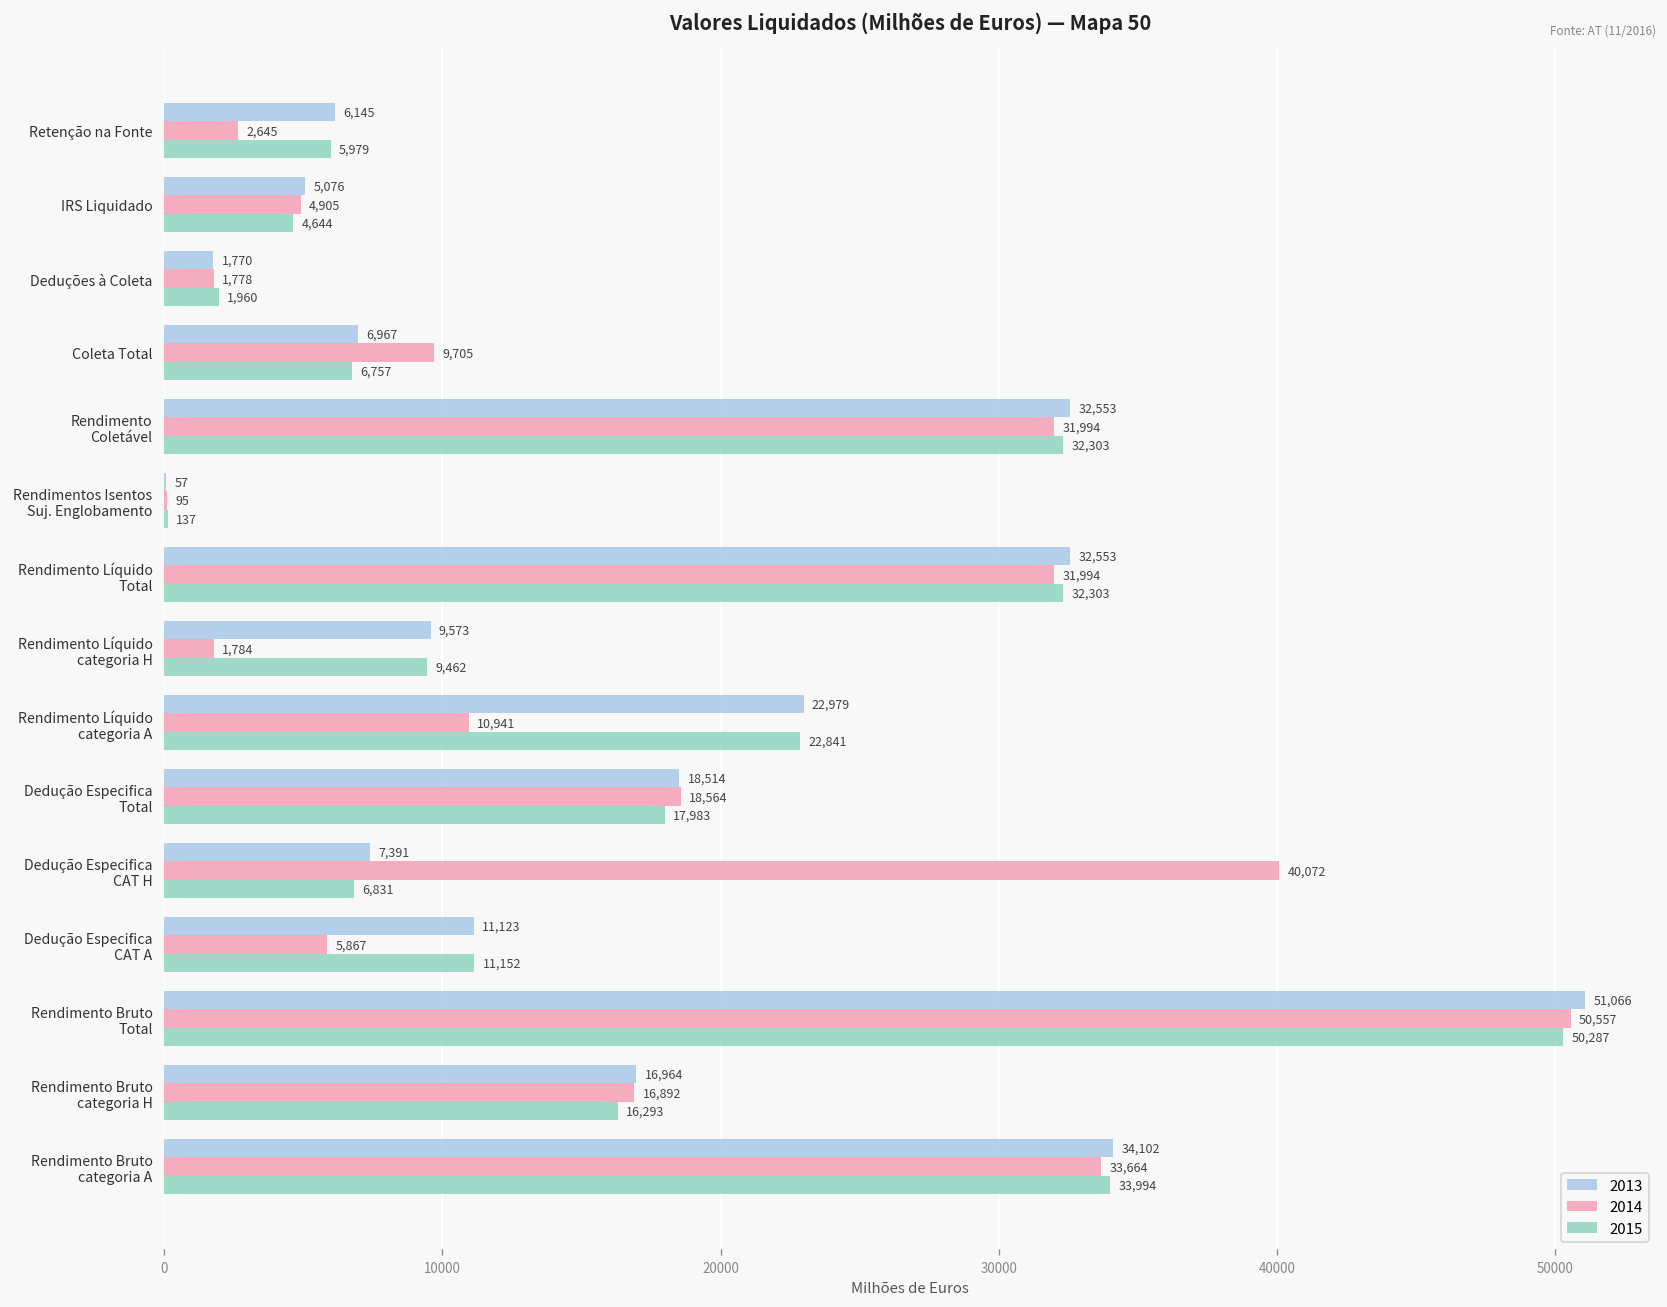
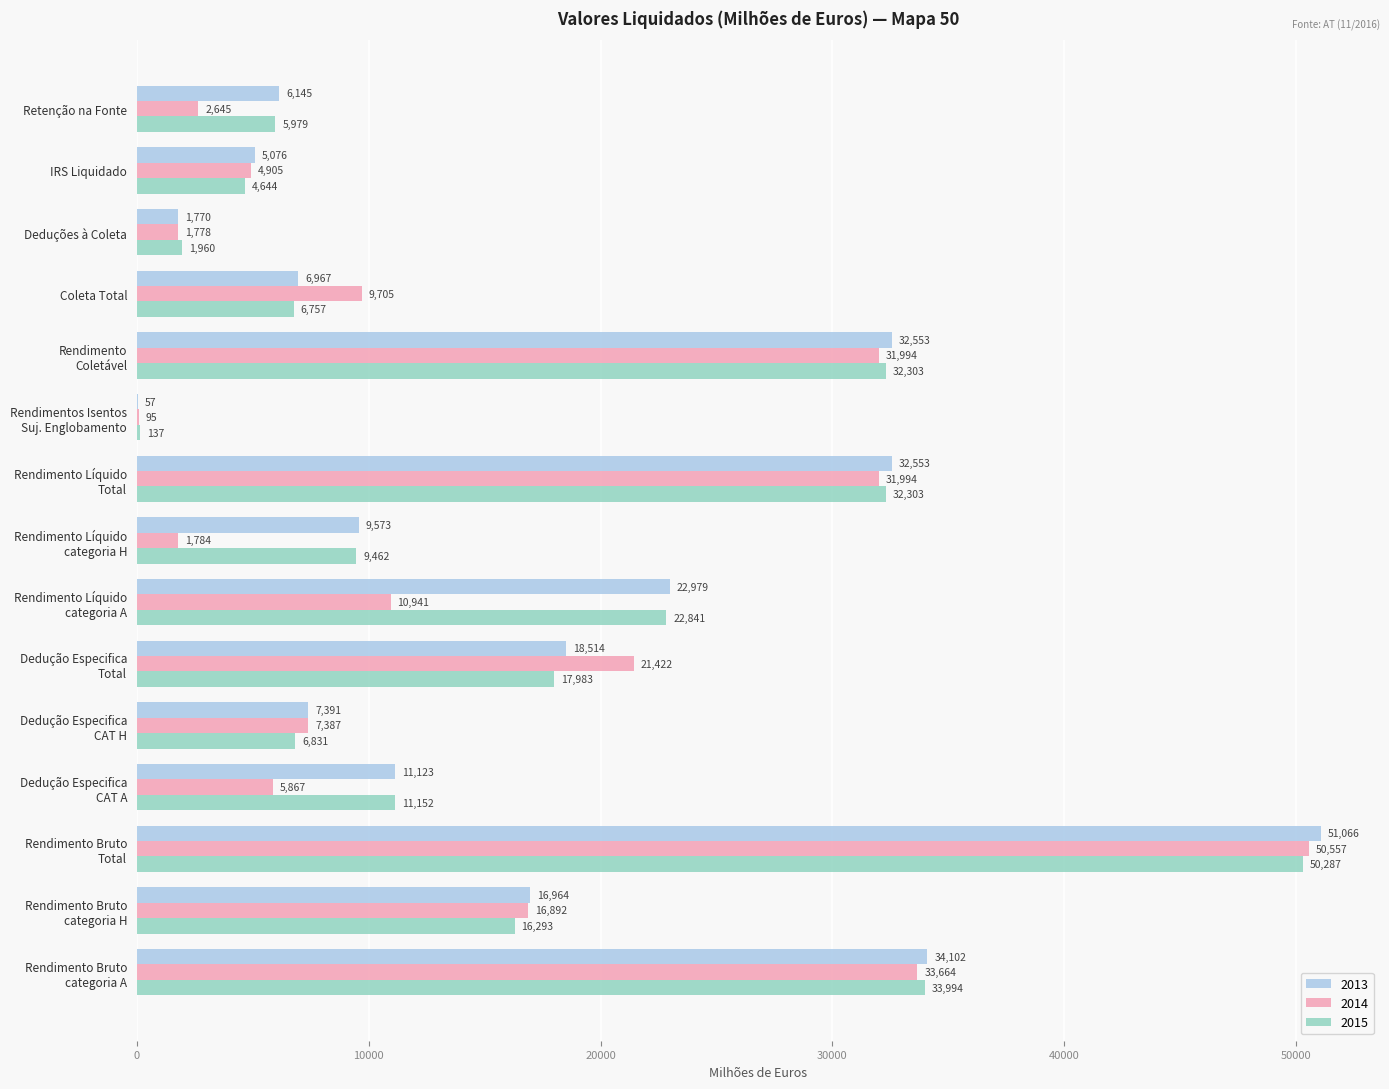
  {
    "2014": {
      "Retenção na Fonte": "2,645",
      "IRS Liquidado": "4,905",
      "Deduções à Coleta": "1,778",
      "Coleta Total": "9,705",
      "Rendimento Coletável": "31,994",
      "Rendimentos Isentos Suj. Englobamento": "95",
      "Rendimento Líquido Total": "31,994",
      "Rendimento Líquido categoria H": "1,784",
      "Rendimento Líquido categoria A": "10,941",
-     "Dedução Especifica Total": "18,564",
-     "Dedução Especifica CAT H": "40,072",
+     "Dedução Especifica Total": "21,422",
+     "Dedução Especifica CAT H": "7,387",
      "Dedução Especifica CAT A": "5,867",
      "Rendimento Bruto Total": "50,557",
      "Rendimento Bruto categoria H": "16,892",
      "Rendimento Bruto categoria A": "33,664"
    }
  }
